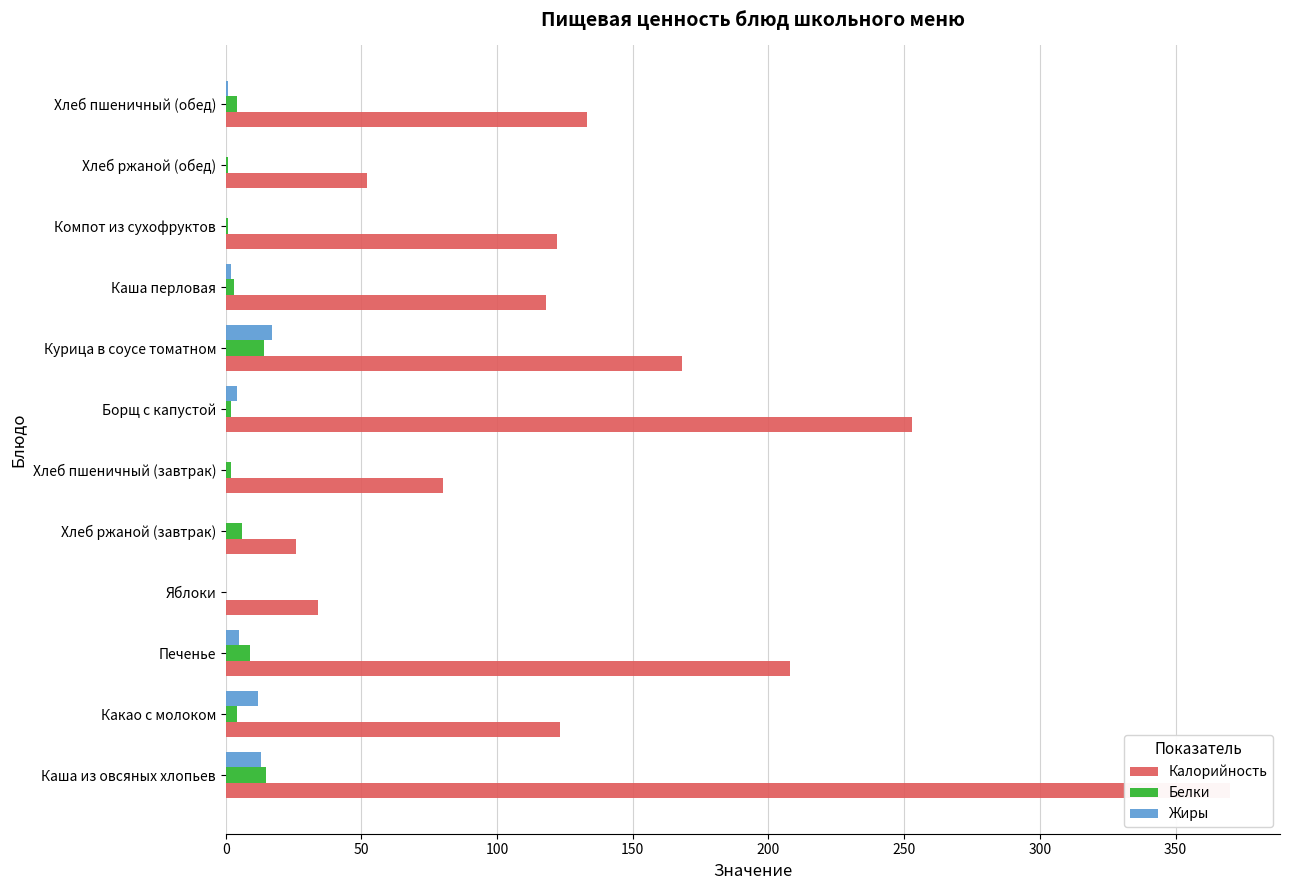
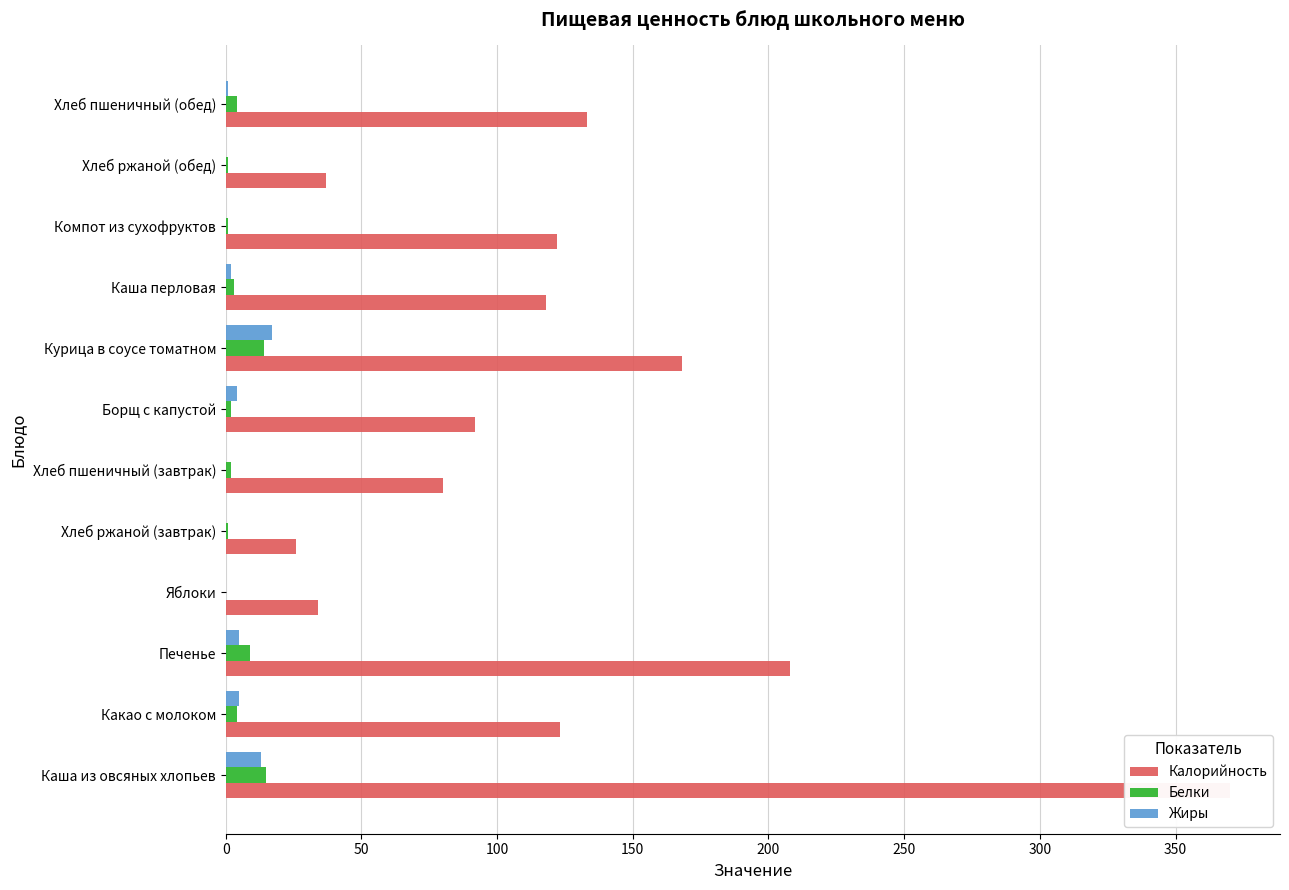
  {
    "Калорийность": {
      "Хлеб пшеничный (обед)": 133,
-     "Хлеб ржаной (обед)": 52,
+     "Хлеб ржаной (обед)": 37,
      "Компот из сухофруктов": 122,
      "Каша перловая": 118,
      "Курица в соусе томатном": 168,
-     "Борщ с капустой": 253,
+     "Борщ с капустой": 92,
      "Хлеб пшеничный (завтрак)": 80,
      "Хлеб ржаной (завтрак)": 26,
      "Яблоки": 34,
      "Печенье": 208,
      "Какао с молоком": 123
    },
    "Белки": {
      "Хлеб пшеничный (обед)": 4,
      "Хлеб ржаной (обед)": 1,
      "Компот из сухофруктов": 1,
      "Каша перловая": 3,
      "Курица в соусе томатном": 14,
      "Борщ с капустой": 2,
      "Хлеб пшеничный (завтрак)": 2,
-     "Хлеб ржаной (завтрак)": 6,
+     "Хлеб ржаной (завтрак)": 1,
      "Яблоки": 0,
      "Печенье": 9,
      "Какао с молоком": 4,
      "Каша из овсяных хлопьев": 15
    },
    "Жиры": {
      "Хлеб пшеничный (обед)": 1,
      "Хлеб ржаной (обед)": 0,
      "Компот из сухофруктов": 0,
      "Каша перловая": 2,
      "Курица в соусе томатном": 17,
      "Борщ с капустой": 4,
      "Хлеб пшеничный (завтрак)": 0,
      "Хлеб ржаной (завтрак)": 0,
      "Яблоки": 0,
      "Печенье": 5,
-     "Какао с молоком": 12,
+     "Какао с молоком": 5,
      "Каша из овсяных хлопьев": 13
    }
  }
